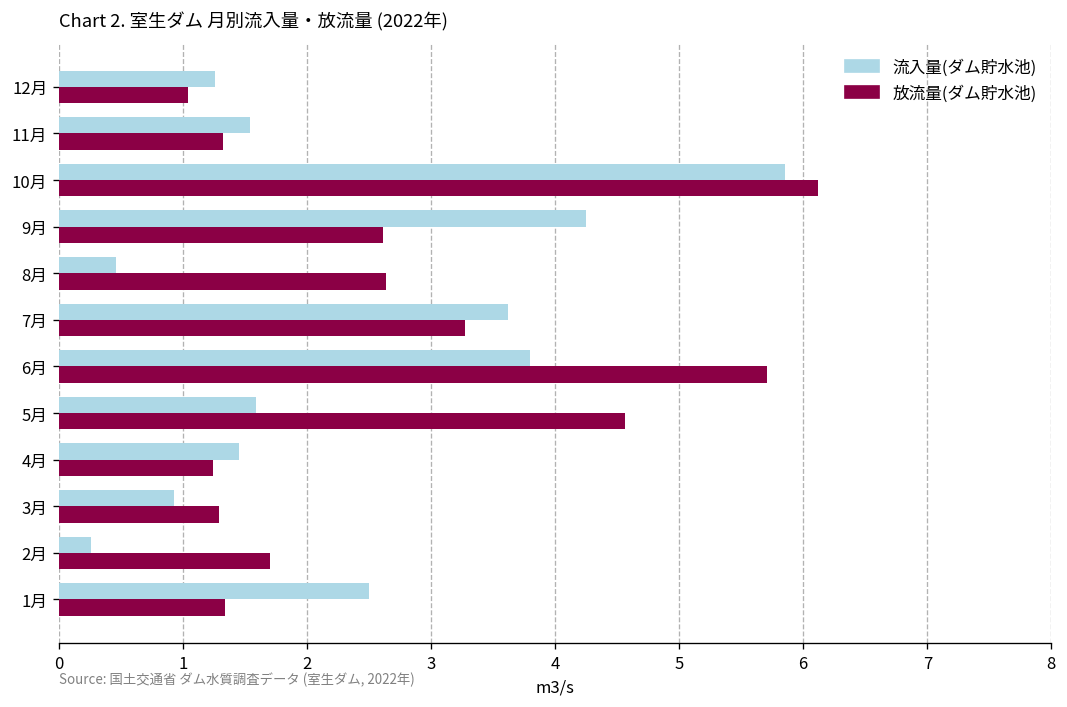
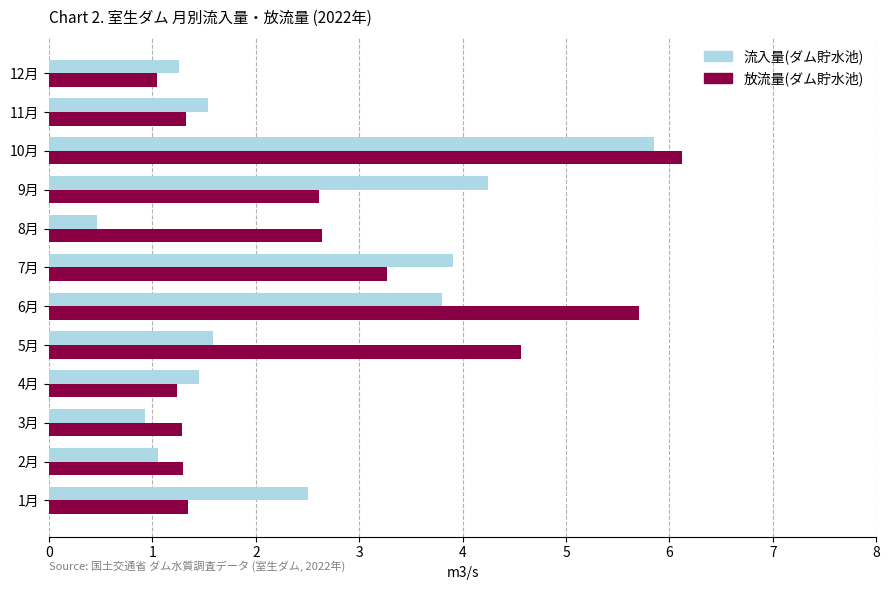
  {
    "流入量(ダム貯水池)": {
      "12月": 1.26,
      "11月": 1.54,
      "10月": 5.85,
      "9月": 4.25,
      "8月": 0.46,
-     "7月": 3.62,
+     "7月": 3.91,
      "6月": 3.80,
      "5月": 1.59,
      "4月": 1.45,
      "3月": 0.93,
-     "2月": 0.26,
+     "2月": 1.05,
      "1月": 2.50
    },
    "放流量(ダム貯水池)": {
      "12月": 1.04,
      "11月": 1.3,
      "10月": 6.1,
      "9月": 2.6,
      "8月": 2.64,
      "7月": 3.27,
      "6月": 5.7,
      "5月": 4.56,
      "4月": 1.24,
      "3月": 1.3,
-     "2月": 1.7,
+     "2月": 1.3,
      "1月": 1.34
    }
  }
